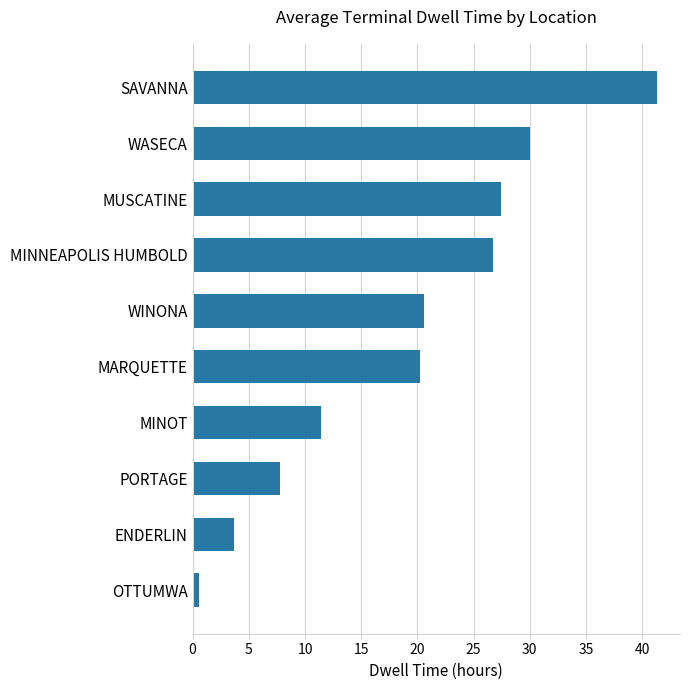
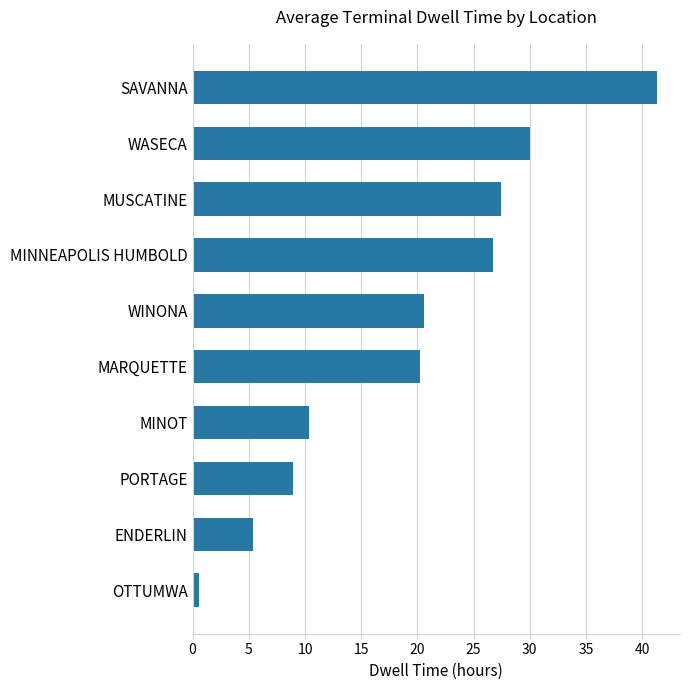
  {
    "SAVANNA": 41.3,
    "WASECA": 30.0,
    "MUSCATINE": 27.4,
    "MINNEAPOLIS HUMBOLD": 26.7,
    "WINONA": 20.6,
    "MARQUETTE": 20.2,
-   "MINOT": 11.4,
-   "PORTAGE": 7.8,
-   "ENDERLIN": 3.7,
+   "MINOT": 10.4,
+   "PORTAGE": 8.9,
+   "ENDERLIN": 5.4,
    "OTTUMWA": 0.6
  }
